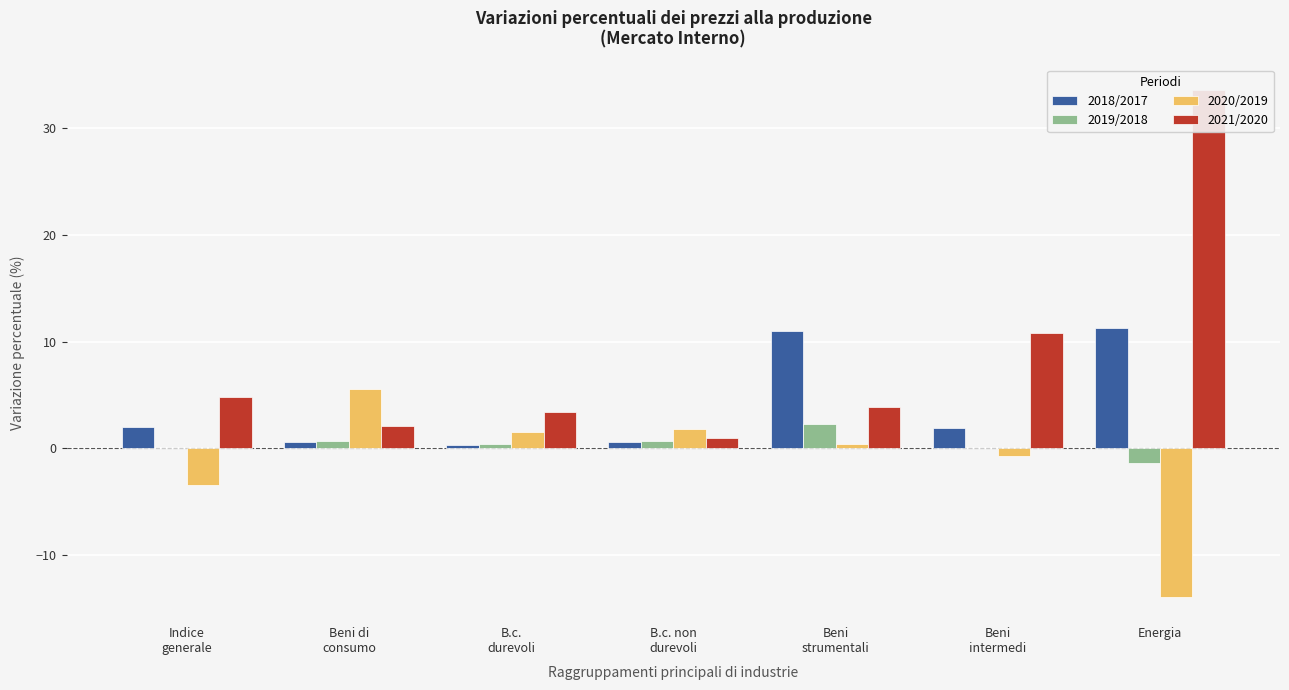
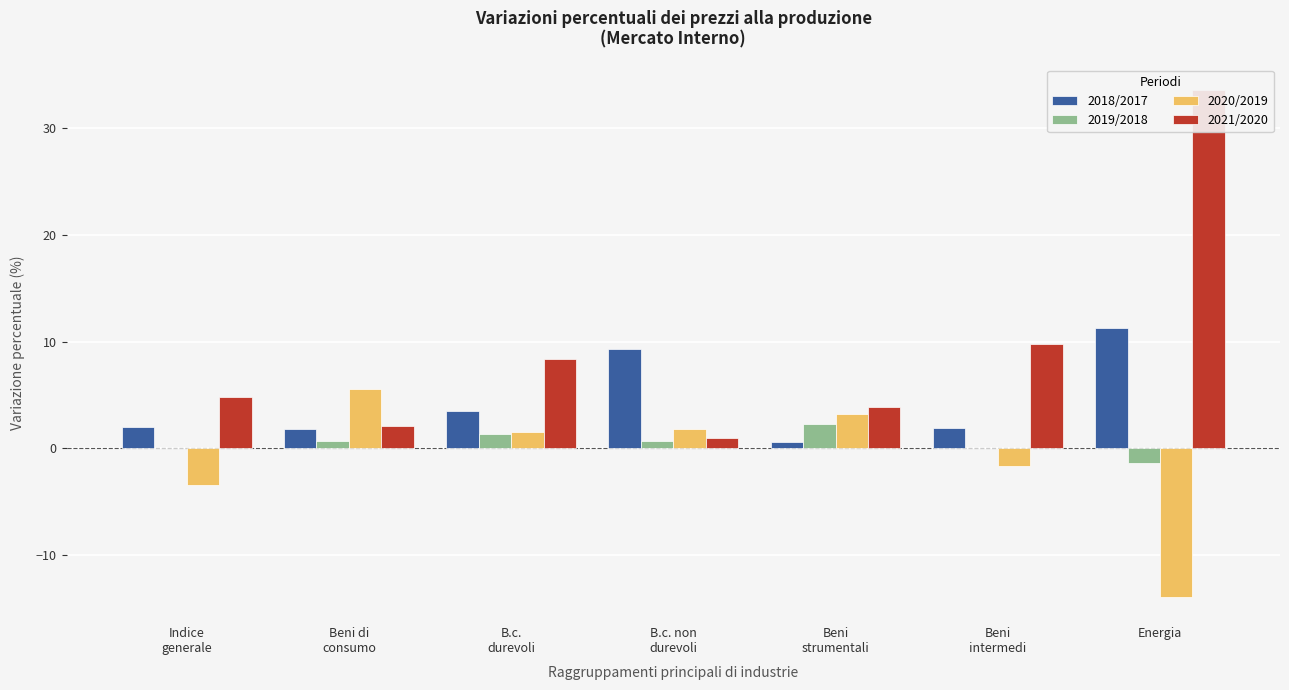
  {
    "2018/2017": {
      "Indice generale": 2.0,
-     "Beni di consumo": 0.6,
-     "B.c. durevoli": 0.3,
-     "B.c. non durevoli": 0.6,
-     "Beni strumentali": 11.0,
+     "Beni di consumo": 1.8,
+     "B.c. durevoli": 3.5,
+     "B.c. non durevoli": 9.3,
+     "Beni strumentali": 0.6,
      "Beni intermedi": 1.9,
      "Energia": 11.3
    },
    "2019/2018": {
      "Indice generale": 0.0,
      "Beni di consumo": 0.7,
-     "B.c. durevoli": 0.4,
+     "B.c. durevoli": 1.3,
      "B.c. non durevoli": 0.7,
      "Beni strumentali": 2.3,
      "Beni intermedi": 0.0,
      "Energia": -1.4
    },
    "2020/2019": {
      "Indice generale": -3.4,
      "Beni di consumo": 5.6,
      "B.c. durevoli": 1.5,
      "B.c. non durevoli": 1.8,
-     "Beni strumentali": 0.4,
-     "Beni intermedi": -0.7,
+     "Beni strumentali": 3.2,
+     "Beni intermedi": -1.7,
      "Energia": -13.9
    },
    "2021/2020": {
      "Indice generale": 4.8,
      "Beni di consumo": 2.1,
-     "B.c. durevoli": 3.4,
+     "B.c. durevoli": 8.4,
      "B.c. non durevoli": 1.0,
      "Beni strumentali": 3.9,
-     "Beni intermedi": 10.8
+     "Beni intermedi": 9.8
    }
  }
